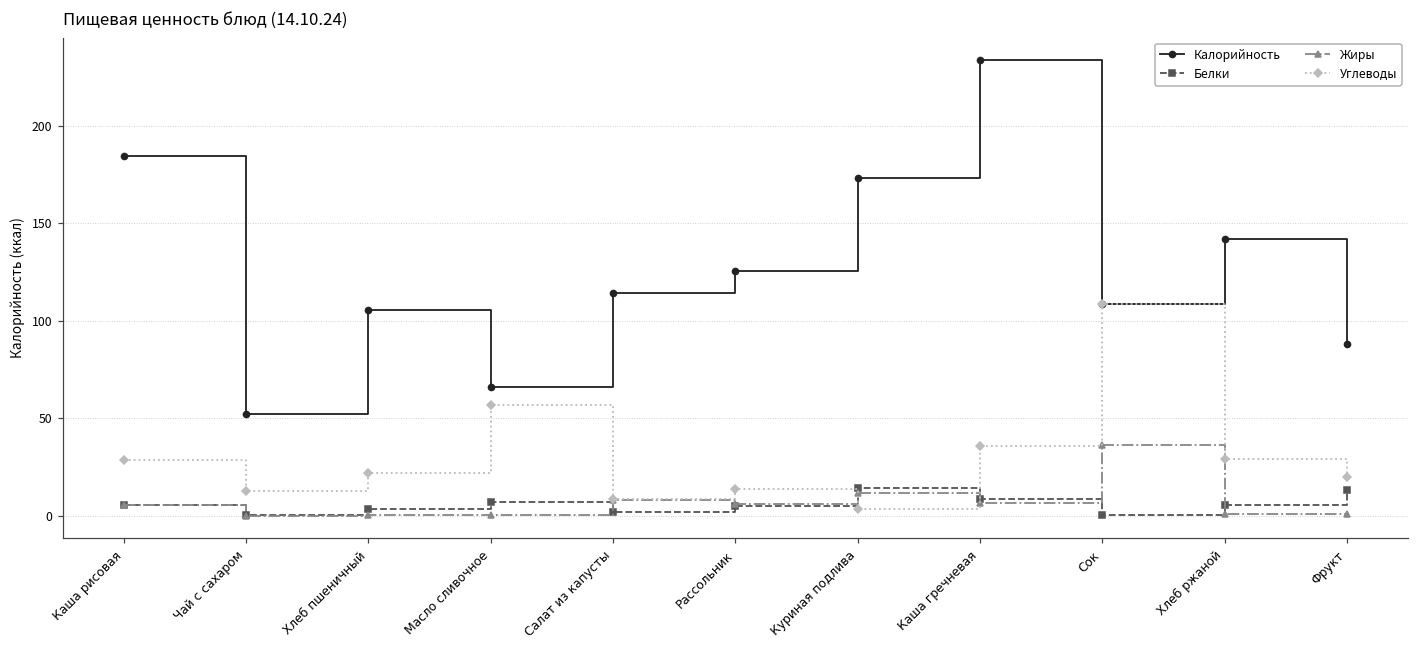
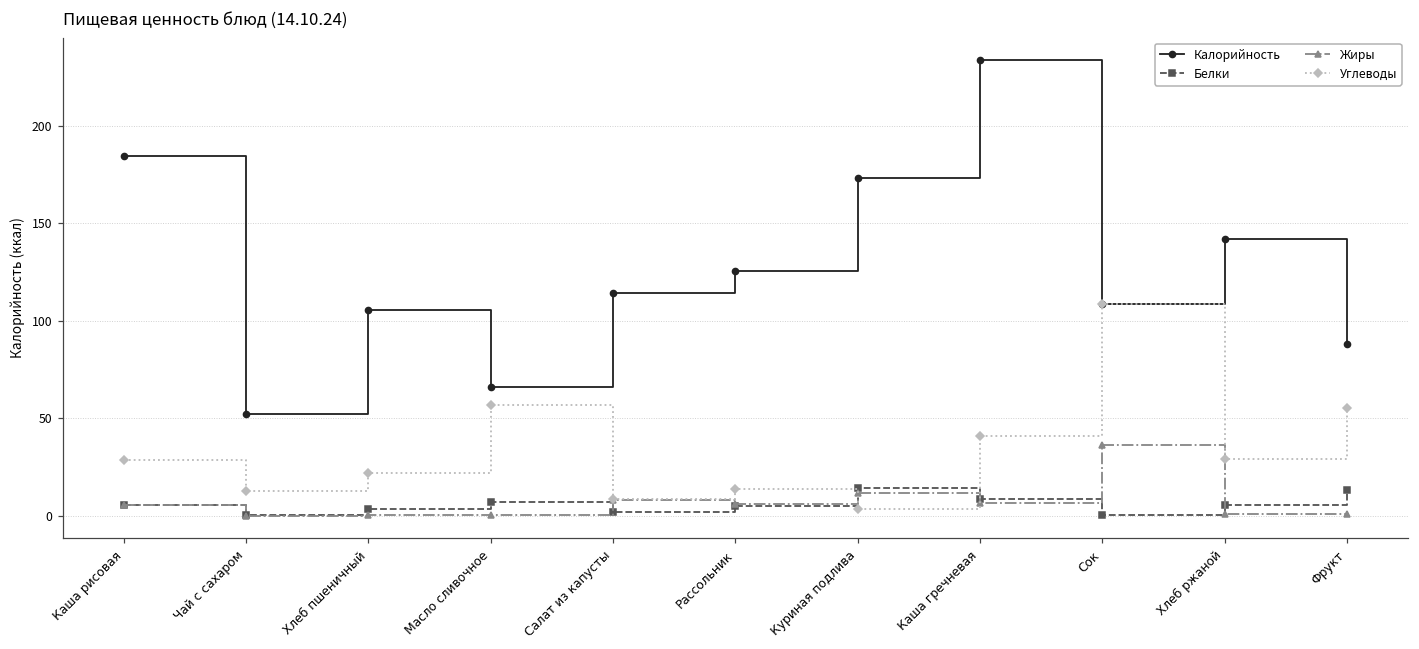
  {
    "Калорийность": {
      "Каша рисовая": 185,
      "Чай с сахаром": 52,
      "Хлеб пшеничный": 106,
      "Масло сливочное": 66,
      "Салат из капусты": 114,
      "Рассольник": 126,
      "Куриная подлива": 173,
      "Каша гречневая": 234,
      "Хлеб ржаной": 142,
      "Фрукт": 88
    },
    "Белки": {
      "Хлеб пшеничный": 3,
      "Масло сливочное": 7,
      "Салат из капусты": 2,
      "Куриная подлива": 14,
      "Каша гречневая": 8,
      "Сок": 0,
      "Хлеб ржаной": 6,
      "Фрукт": 13
    },
    "Жиры": {
      "Хлеб пшеничный": 0,
      "Масло сливочное": 0,
      "Куриная подлива": 11,
      "Каша гречневая": 6,
      "Сок": 36,
      "Хлеб ржаной": 1,
      "Фрукт": 1
    },
    "Углеводы": {
      "Каша рисовая": 29,
      "Чай с сахаром": 13,
      "Хлеб пшеничный": 22,
      "Масло сливочное": 57,
      "Рассольник": 14,
      "Куриная подлива": 4,
-     "Каша гречневая": 36,
+     "Каша гречневая": 41,
      "Хлеб ржаной": 29,
-     "Фрукт": 20
+     "Фрукт": 55
    }
  }
